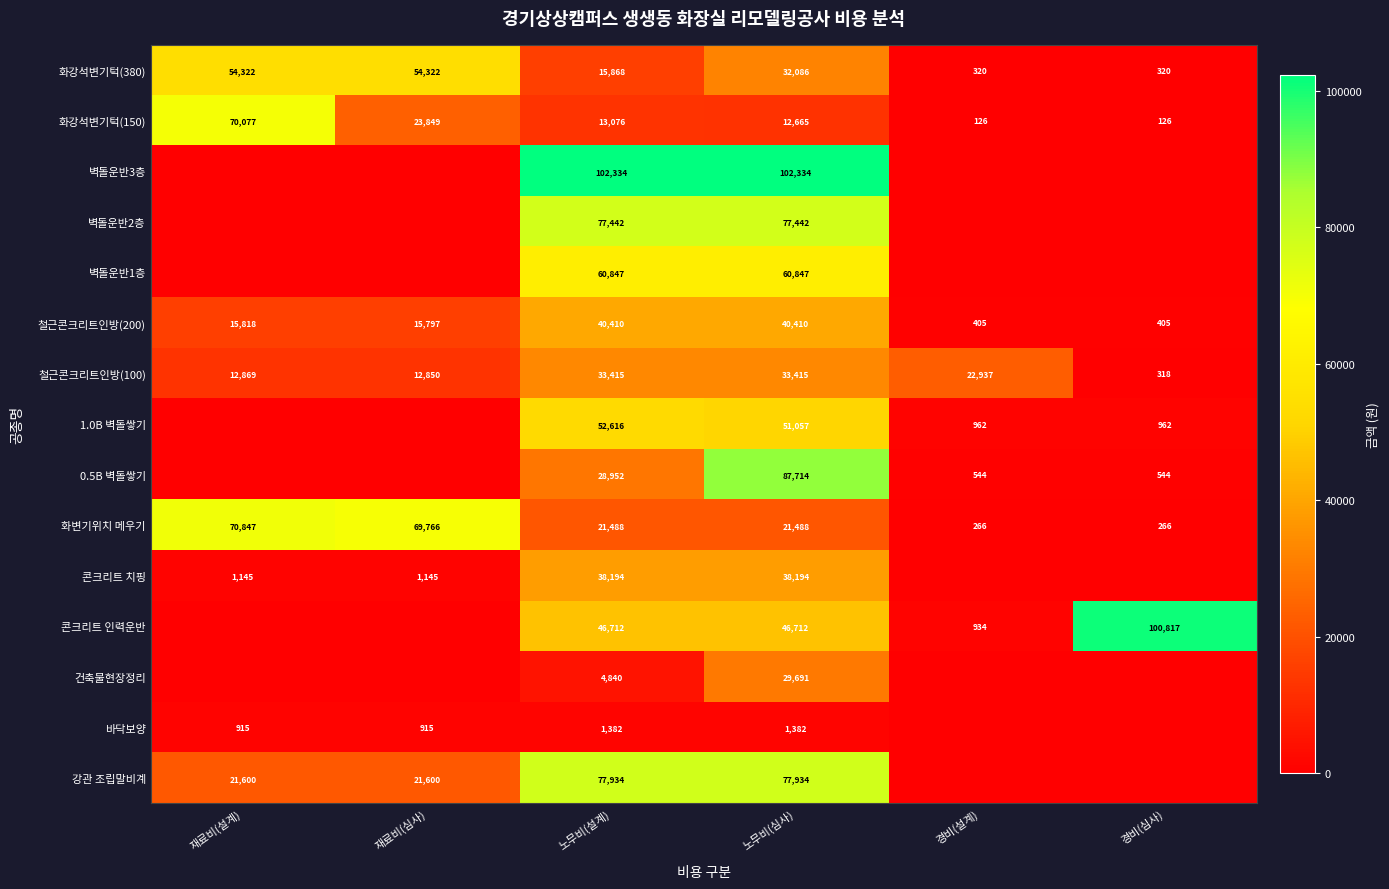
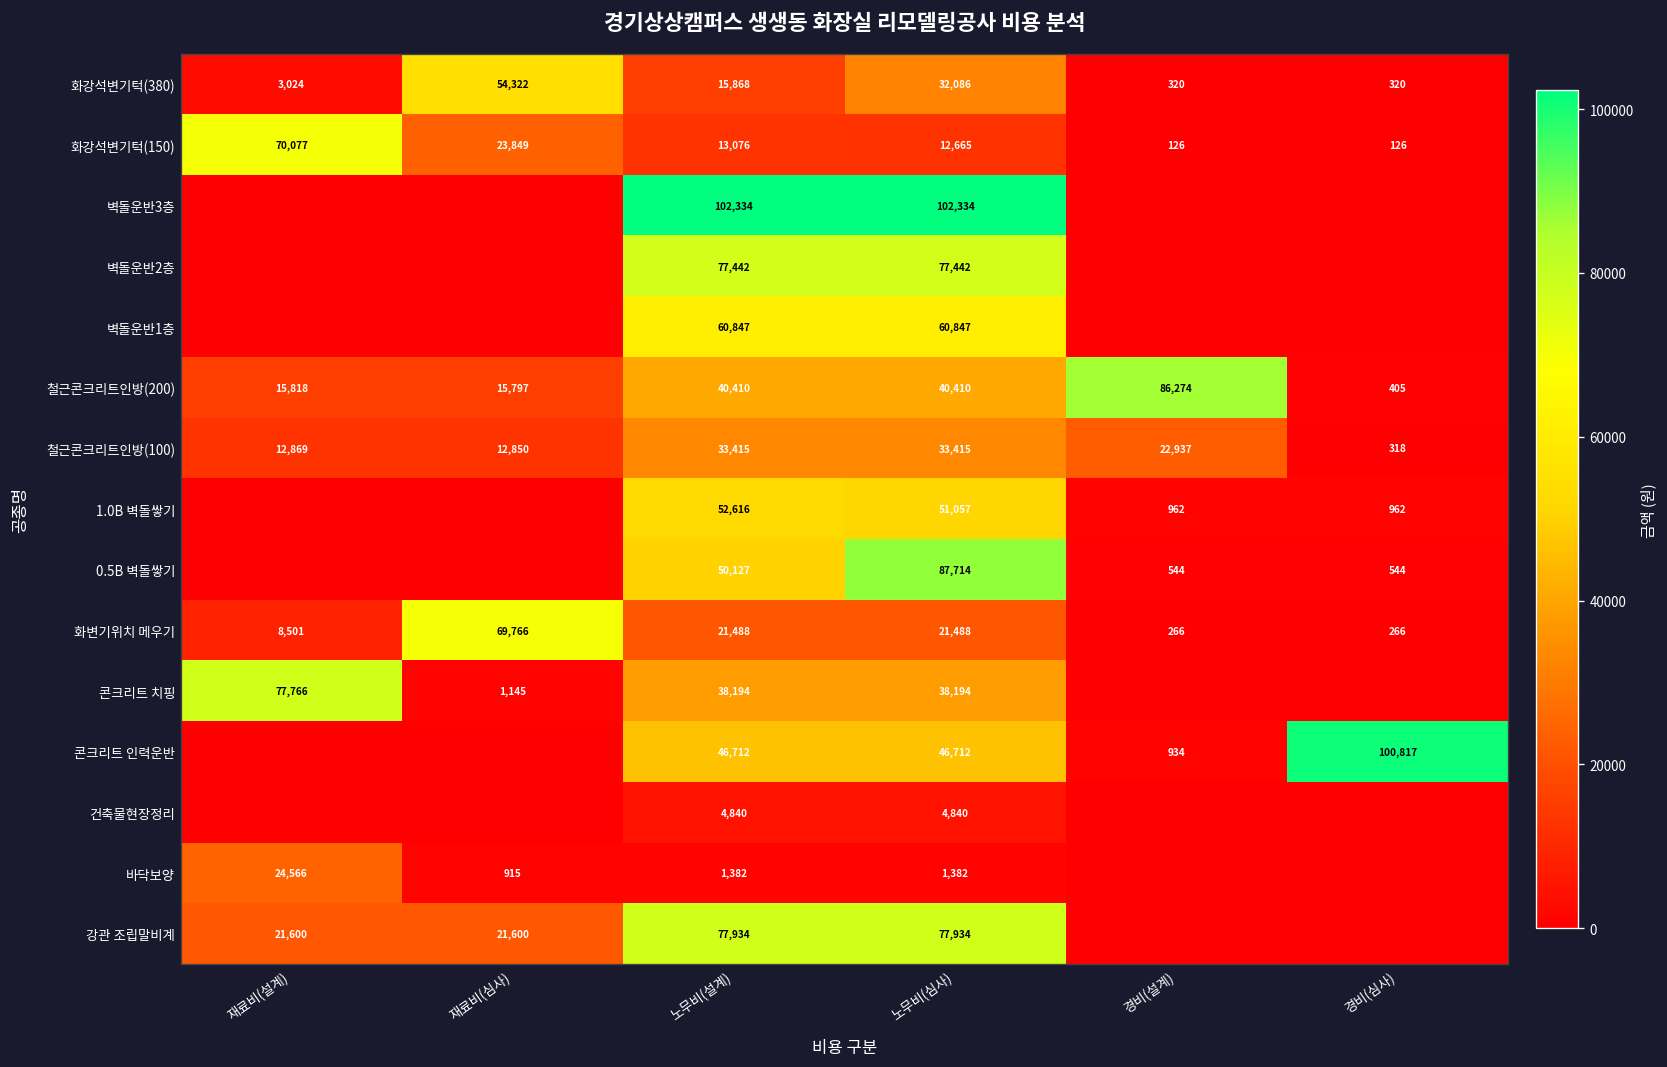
  {
    "화강석변기턱(380)": {
-     "재료비(설계)": "54,322",
+     "재료비(설계)": "3,024",
      "재료비(심사)": "54,322",
      "노무비(설계)": "15,868",
      "노무비(심사)": "32,086",
      "경비(설계)": "320",
      "경비(심사)": "320"
    },
    "화강석변기턱(150)": {
      "재료비(설계)": "70,077",
      "재료비(심사)": "23,849",
      "노무비(설계)": "13,076",
      "노무비(심사)": "12,665",
      "경비(설계)": "126",
      "경비(심사)": "126"
    },
    "벽돌운반3층": {
      "노무비(설계)": "102,334",
      "노무비(심사)": "102,334"
    },
    "벽돌운반2층": {
      "노무비(설계)": "77,442",
      "노무비(심사)": "77,442"
    },
    "벽돌운반1층": {
      "노무비(설계)": "60,847",
      "노무비(심사)": "60,847"
    },
    "철근콘크리트인방(200)": {
      "재료비(설계)": "15,818",
      "재료비(심사)": "15,797",
      "노무비(설계)": "40,410",
      "노무비(심사)": "40,410",
-     "경비(설계)": "405",
+     "경비(설계)": "86,274",
      "경비(심사)": "405"
    },
    "철근콘크리트인방(100)": {
      "재료비(설계)": "12,869",
      "재료비(심사)": "12,850",
      "노무비(설계)": "33,415",
      "노무비(심사)": "33,415",
      "경비(설계)": "22,937",
      "경비(심사)": "318"
    },
    "1.0B 벽돌쌓기": {
      "노무비(설계)": "52,616",
      "노무비(심사)": "51,057",
      "경비(설계)": "962",
      "경비(심사)": "962"
    },
    "0.5B 벽돌쌓기": {
-     "노무비(설계)": "28,952",
+     "노무비(설계)": "50,127",
      "노무비(심사)": "87,714",
      "경비(설계)": "544",
      "경비(심사)": "544"
    },
    "화변기위치 메우기": {
-     "재료비(설계)": "70,847",
+     "재료비(설계)": "8,501",
      "재료비(심사)": "69,766",
      "노무비(설계)": "21,488",
      "노무비(심사)": "21,488",
      "경비(설계)": "266",
      "경비(심사)": "266"
    },
    "콘크리트 치핑": {
-     "재료비(설계)": "1,145",
+     "재료비(설계)": "77,766",
      "재료비(심사)": "1,145",
      "노무비(설계)": "38,194",
      "노무비(심사)": "38,194"
    },
    "콘크리트 인력운반": {
      "노무비(설계)": "46,712",
      "노무비(심사)": "46,712",
      "경비(설계)": "934",
      "경비(심사)": "100,817"
    },
    "건축물현장정리": {
      "노무비(설계)": "4,840",
-     "노무비(심사)": "29,691"
+     "노무비(심사)": "4,840"
    },
    "바닥보양": {
-     "재료비(설계)": "915",
+     "재료비(설계)": "24,566",
      "재료비(심사)": "915",
      "노무비(설계)": "1,382",
      "노무비(심사)": "1,382"
    },
    "강관 조립말비계": {
      "재료비(설계)": "21,600",
      "재료비(심사)": "21,600",
      "노무비(설계)": "77,934",
      "노무비(심사)": "77,934"
    }
  }
